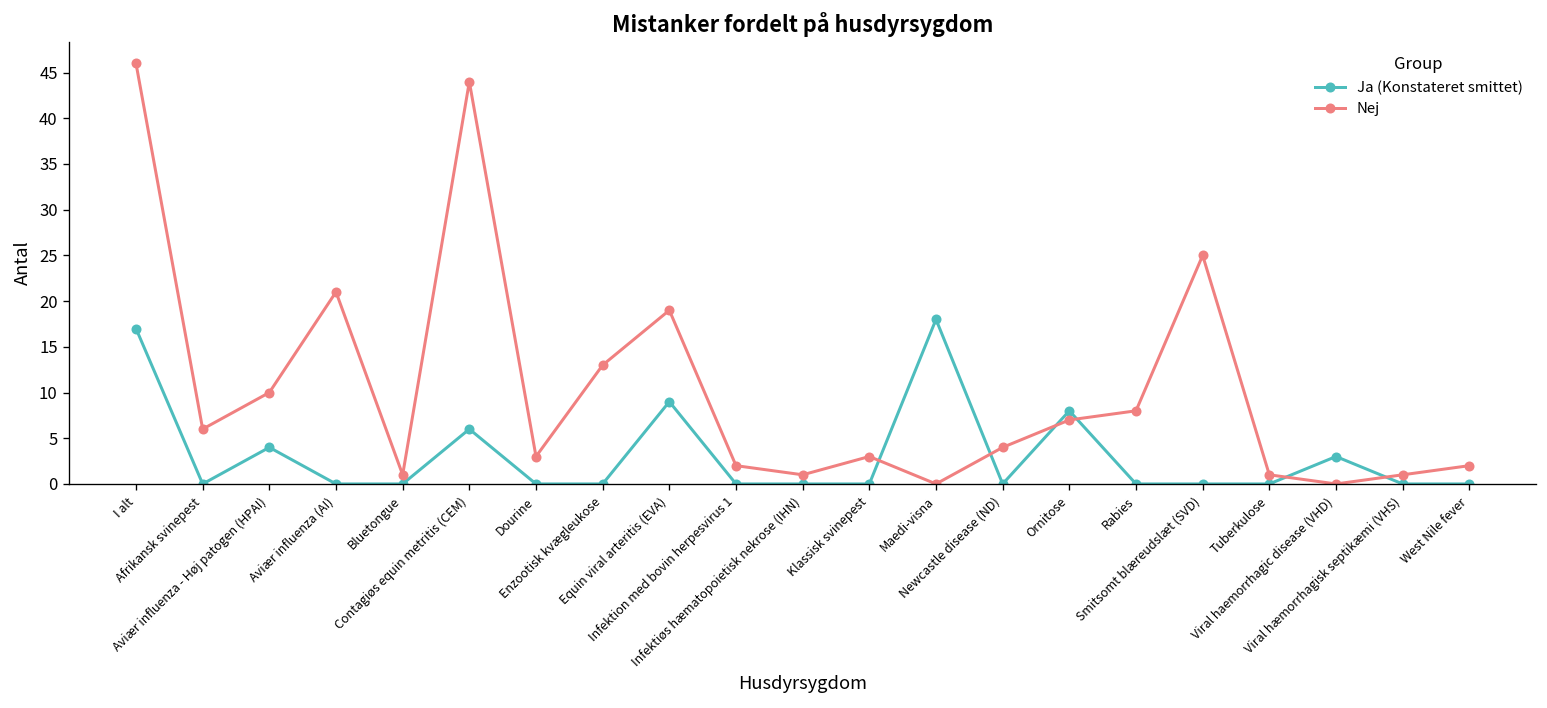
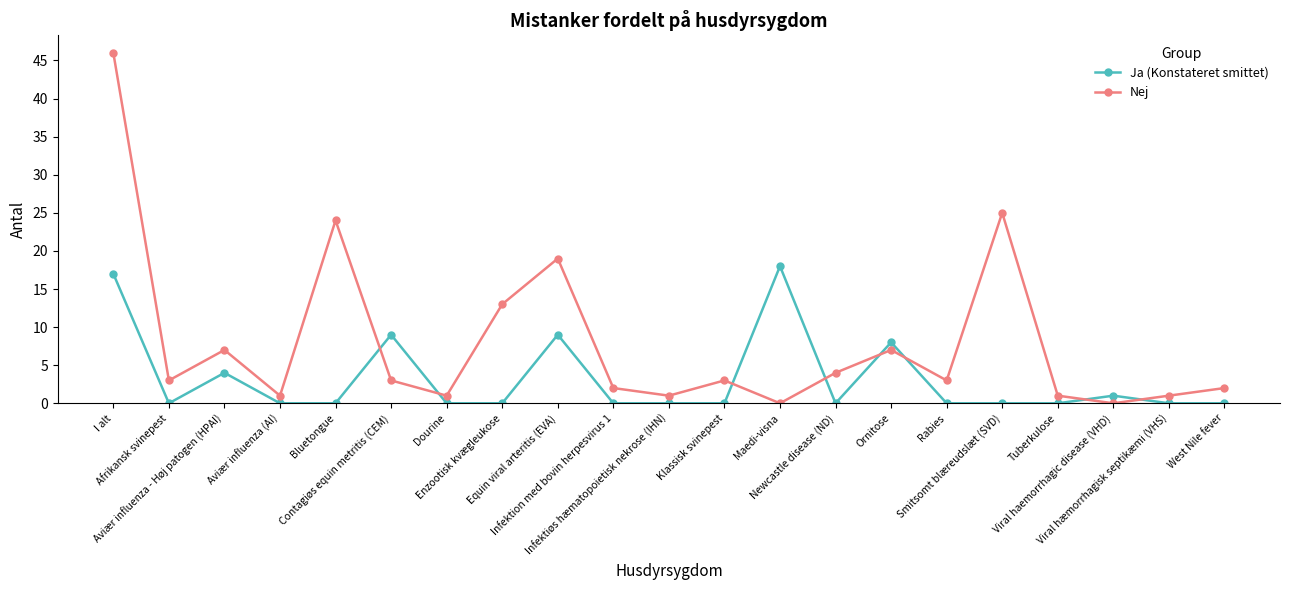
  {
    "Ja (Konstateret smittet)": {
      "I alt": 17,
      "Afrikansk svinepest": 0,
      "Aviær influenza - Høj patogen (HPAI)": 4,
      "Aviær influenza (AI)": 0,
      "Bluetongue": 0,
-     "Contagiøs equin metritis (CEM)": 6,
+     "Contagiøs equin metritis (CEM)": 9,
      "Dourine": 0,
      "Enzootisk kvægleukose": 0,
      "Equin viral arteritis (EVA)": 9,
      "Infektion med bovin herpesvirus 1": 0,
      "Infektiøs hæmatopoietisk nekrose (IHN)": 0,
      "Klassisk svinepest": 0,
      "Maedi-visna": 18,
      "Newcastle disease (ND)": 0,
      "Ornitose": 8,
      "Rabies": 0,
      "Smitsomt blæreudslæt (SVD)": 0,
      "Tuberkulose": 0,
-     "Viral haemorrhagic disease (VHD)": 3,
+     "Viral haemorrhagic disease (VHD)": 1,
      "Viral hæmorrhagisk septikæmi (VHS)": 0,
      "West Nile fever": 0
    },
    "Nej": {
      "I alt": 46,
-     "Afrikansk svinepest": 6,
-     "Aviær influenza - Høj patogen (HPAI)": 10,
-     "Aviær influenza (AI)": 21,
-     "Bluetongue": 1,
-     "Contagiøs equin metritis (CEM)": 44,
-     "Dourine": 3,
+     "Afrikansk svinepest": 3,
+     "Aviær influenza - Høj patogen (HPAI)": 7,
+     "Aviær influenza (AI)": 1,
+     "Bluetongue": 24,
+     "Contagiøs equin metritis (CEM)": 3,
+     "Dourine": 1,
      "Enzootisk kvægleukose": 13,
      "Equin viral arteritis (EVA)": 19,
      "Infektion med bovin herpesvirus 1": 2,
      "Infektiøs hæmatopoietisk nekrose (IHN)": 1,
      "Klassisk svinepest": 3,
      "Maedi-visna": 0,
      "Newcastle disease (ND)": 4,
      "Ornitose": 7,
-     "Rabies": 8,
+     "Rabies": 3,
      "Smitsomt blæreudslæt (SVD)": 25,
      "Tuberkulose": 1,
      "Viral haemorrhagic disease (VHD)": 0,
      "Viral hæmorrhagisk septikæmi (VHS)": 1,
      "West Nile fever": 2
    }
  }
